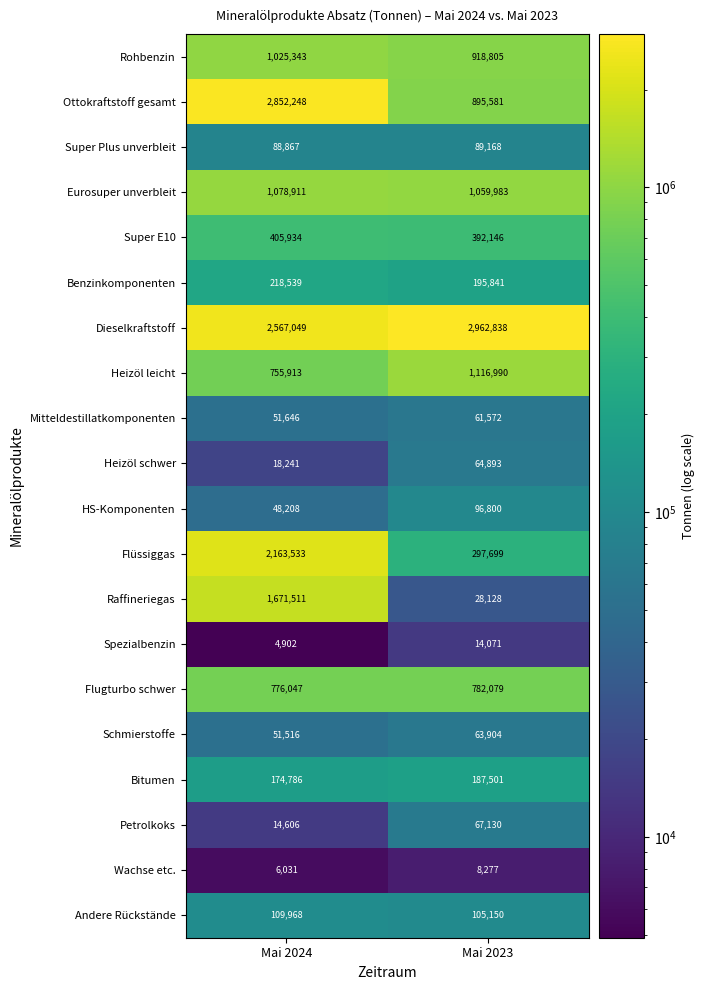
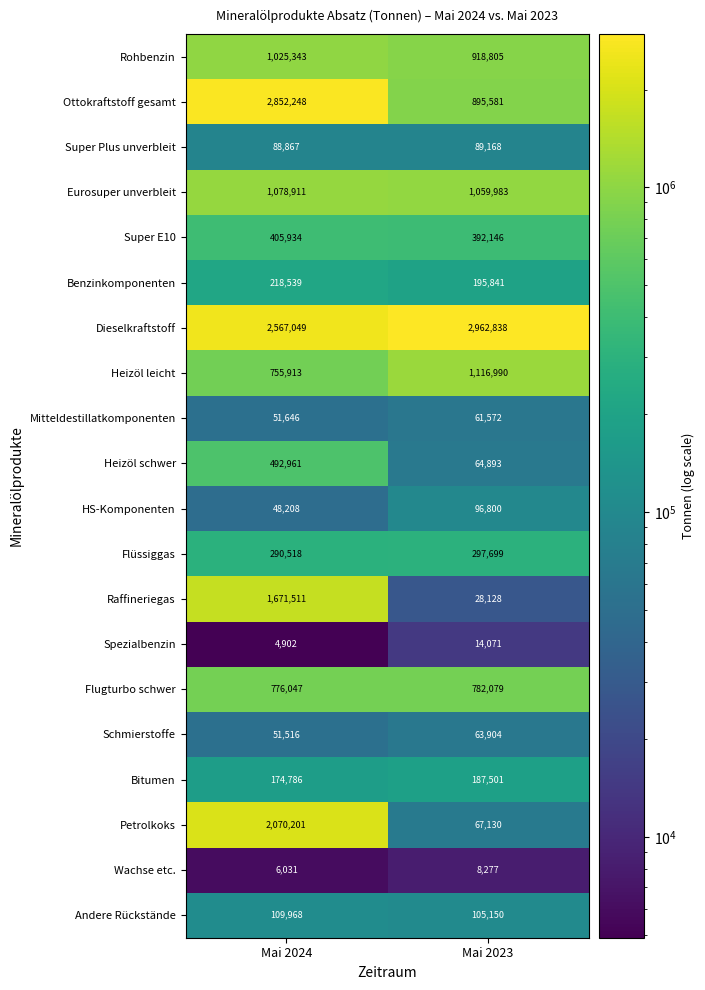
  {
    "Rohbenzin": {
      "Mai 2024": "1,025,343",
      "Mai 2023": "918,805"
    },
    "Ottokraftstoff gesamt": {
      "Mai 2024": "2,852,248",
      "Mai 2023": "895,581"
    },
    "Super Plus unverbleit": {
      "Mai 2024": "88,867",
      "Mai 2023": "89,168"
    },
    "Eurosuper unverbleit": {
      "Mai 2024": "1,078,911",
      "Mai 2023": "1,059,983"
    },
    "Super E10": {
      "Mai 2024": "405,934",
      "Mai 2023": "392,146"
    },
    "Benzinkomponenten": {
      "Mai 2024": "218,539",
      "Mai 2023": "195,841"
    },
    "Dieselkraftstoff": {
      "Mai 2024": "2,567,049",
      "Mai 2023": "2,962,838"
    },
    "Heizöl leicht": {
      "Mai 2024": "755,913",
      "Mai 2023": "1,116,990"
    },
    "Mitteldestillatkomponenten": {
      "Mai 2024": "51,646",
      "Mai 2023": "61,572"
    },
    "Heizöl schwer": {
-     "Mai 2024": "18,241",
+     "Mai 2024": "492,961",
      "Mai 2023": "64,893"
    },
    "HS-Komponenten": {
      "Mai 2024": "48,208",
      "Mai 2023": "96,800"
    },
    "Flüssiggas": {
-     "Mai 2024": "2,163,533",
+     "Mai 2024": "290,518",
      "Mai 2023": "297,699"
    },
    "Raffineriegas": {
      "Mai 2024": "1,671,511",
      "Mai 2023": "28,128"
    },
    "Spezialbenzin": {
      "Mai 2024": "4,902",
      "Mai 2023": "14,071"
    },
    "Flugturbo schwer": {
      "Mai 2024": "776,047",
      "Mai 2023": "782,079"
    },
    "Schmierstoffe": {
      "Mai 2024": "51,516",
      "Mai 2023": "63,904"
    },
    "Bitumen": {
      "Mai 2024": "174,786",
      "Mai 2023": "187,501"
    },
    "Petrolkoks": {
-     "Mai 2024": "14,606",
+     "Mai 2024": "2,070,201",
      "Mai 2023": "67,130"
    },
    "Wachse etc.": {
      "Mai 2024": "6,031",
      "Mai 2023": "8,277"
    },
    "Andere Rückstände": {
      "Mai 2024": "109,968",
      "Mai 2023": "105,150"
    }
  }
